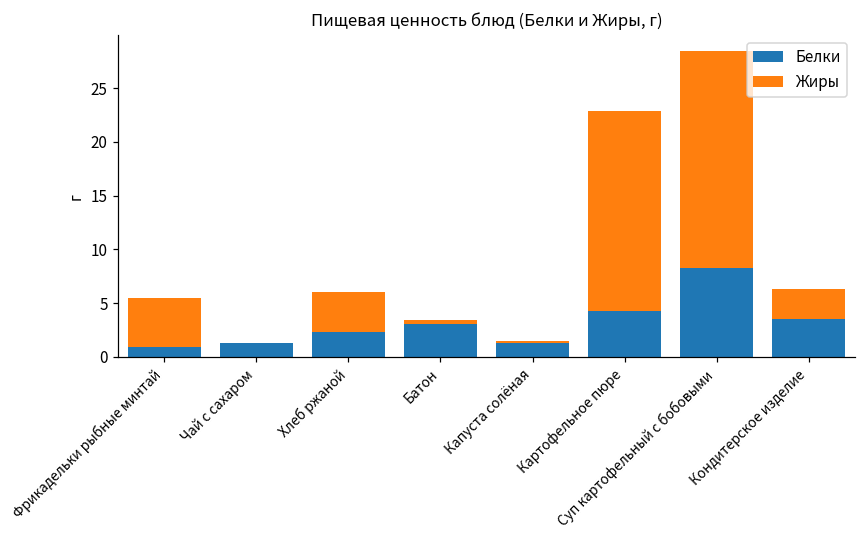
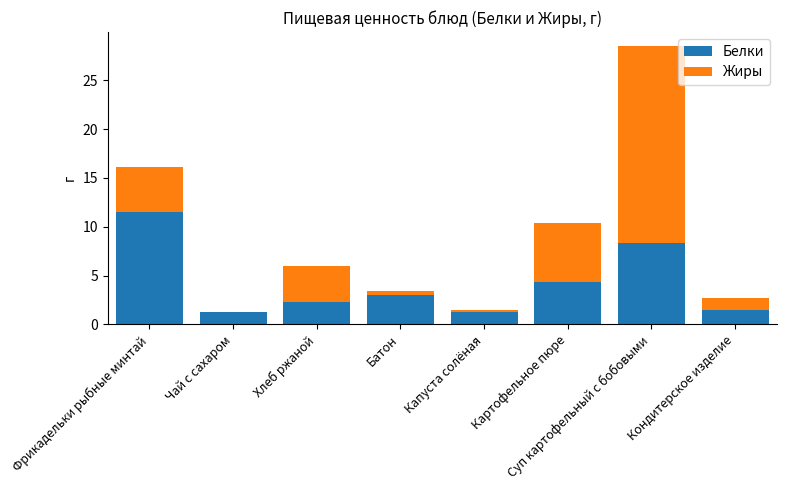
  {
    "Белки": {
-     "Фрикадельки рыбные минтай": 1,
+     "Фрикадельки рыбные минтай": 12,
      "Чай с сахаром": 1,
      "Хлеб ржаной": 2,
      "Батон": 3,
      "Капуста солёная": 1,
      "Картофельное пюре": 4,
      "Суп картофельный с бобовыми": 8,
-     "Кондитерское изделие": 4
+     "Кондитерское изделие": 2
    },
    "Жиры": {
      "Фрикадельки рыбные минтай": 5,
      "Чай с сахаром": 0,
      "Хлеб ржаной": 4,
      "Батон": 0,
-     "Картофельное пюре": 19,
+     "Картофельное пюре": 6,
      "Суп картофельный с бобовыми": 20,
-     "Кондитерское изделие": 3
+     "Кондитерское изделие": 1
    }
  }
